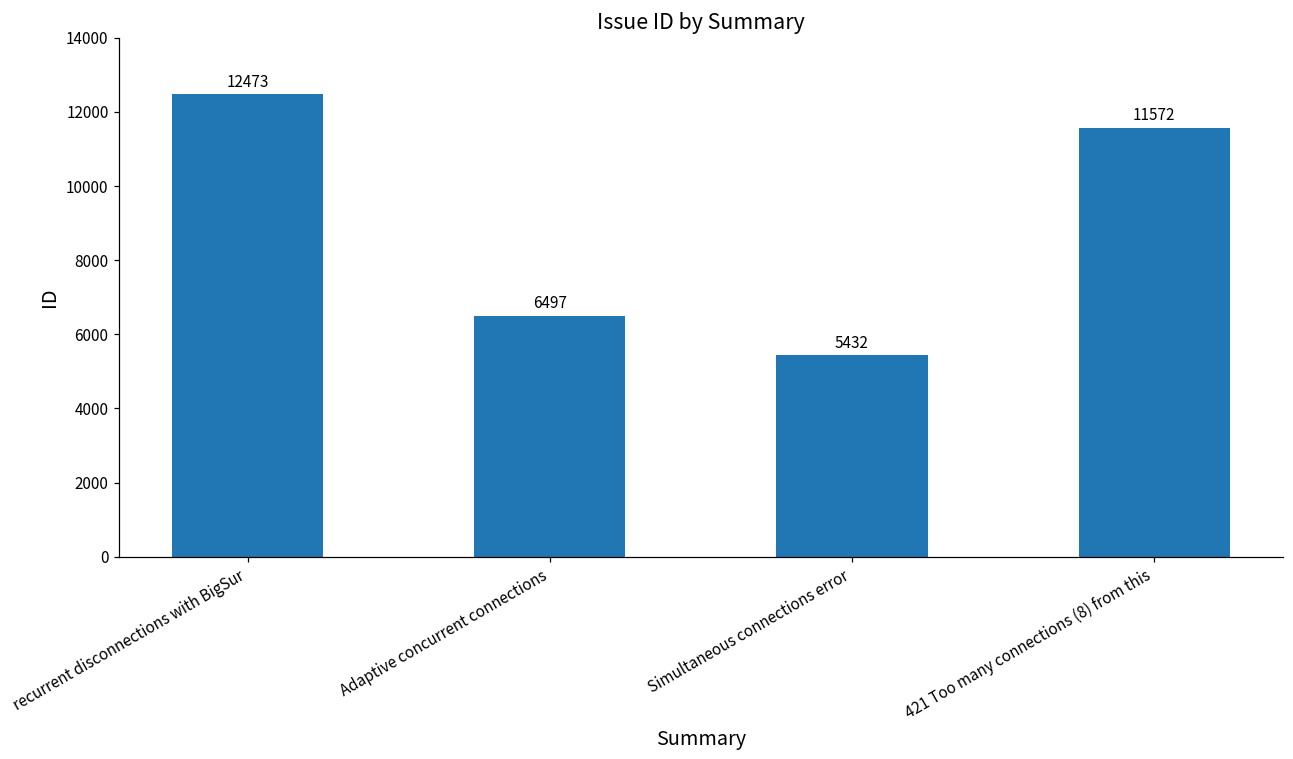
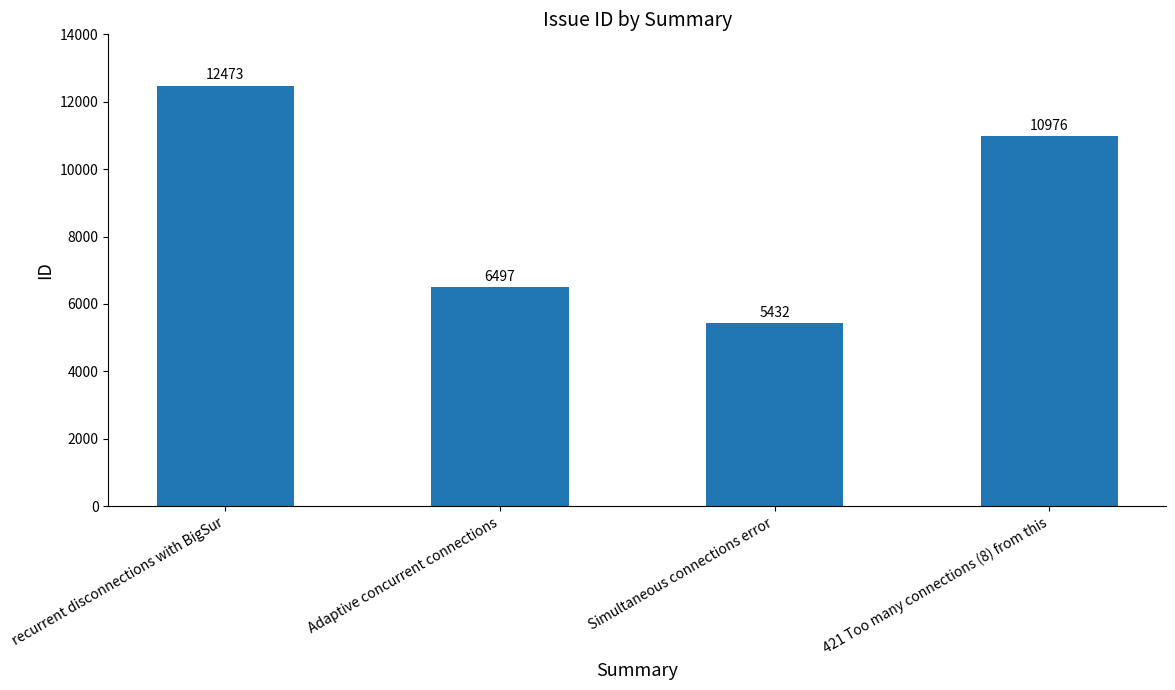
  {
    "recurrent disconnections with BigSur": 12473,
    "Adaptive concurrent connections": 6497,
    "Simultaneous connections error": 5432,
-   "421 Too many connections (8) from this": 11572
+   "421 Too many connections (8) from this": 10976
  }
